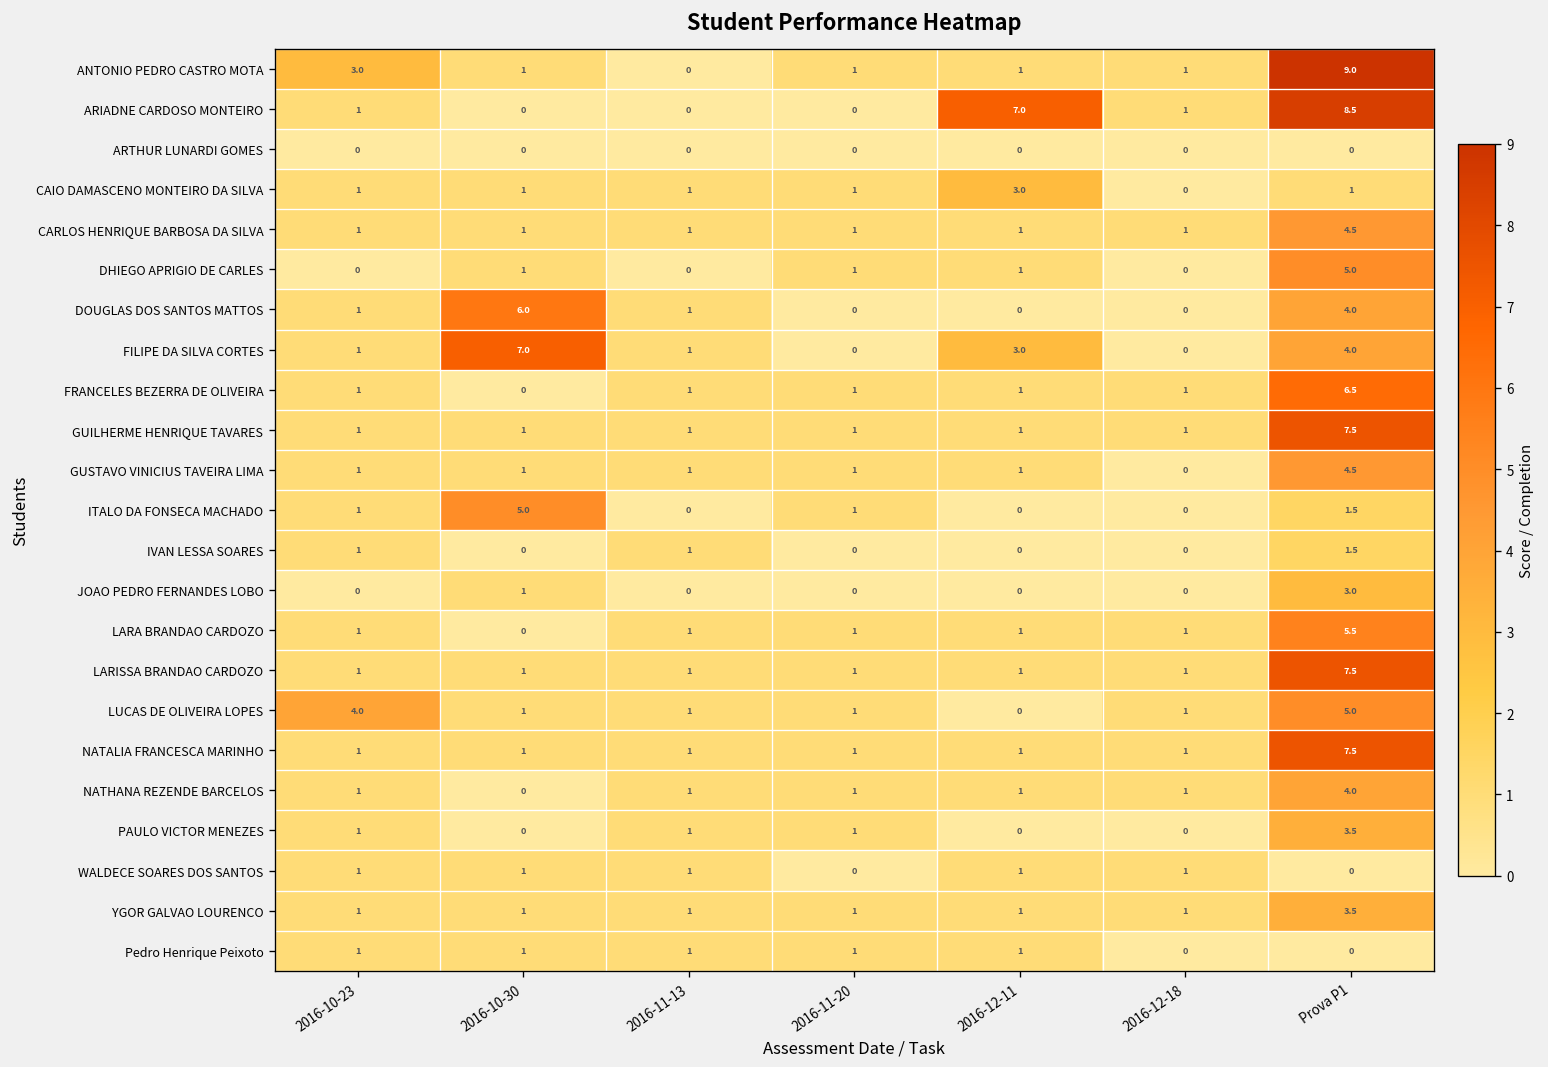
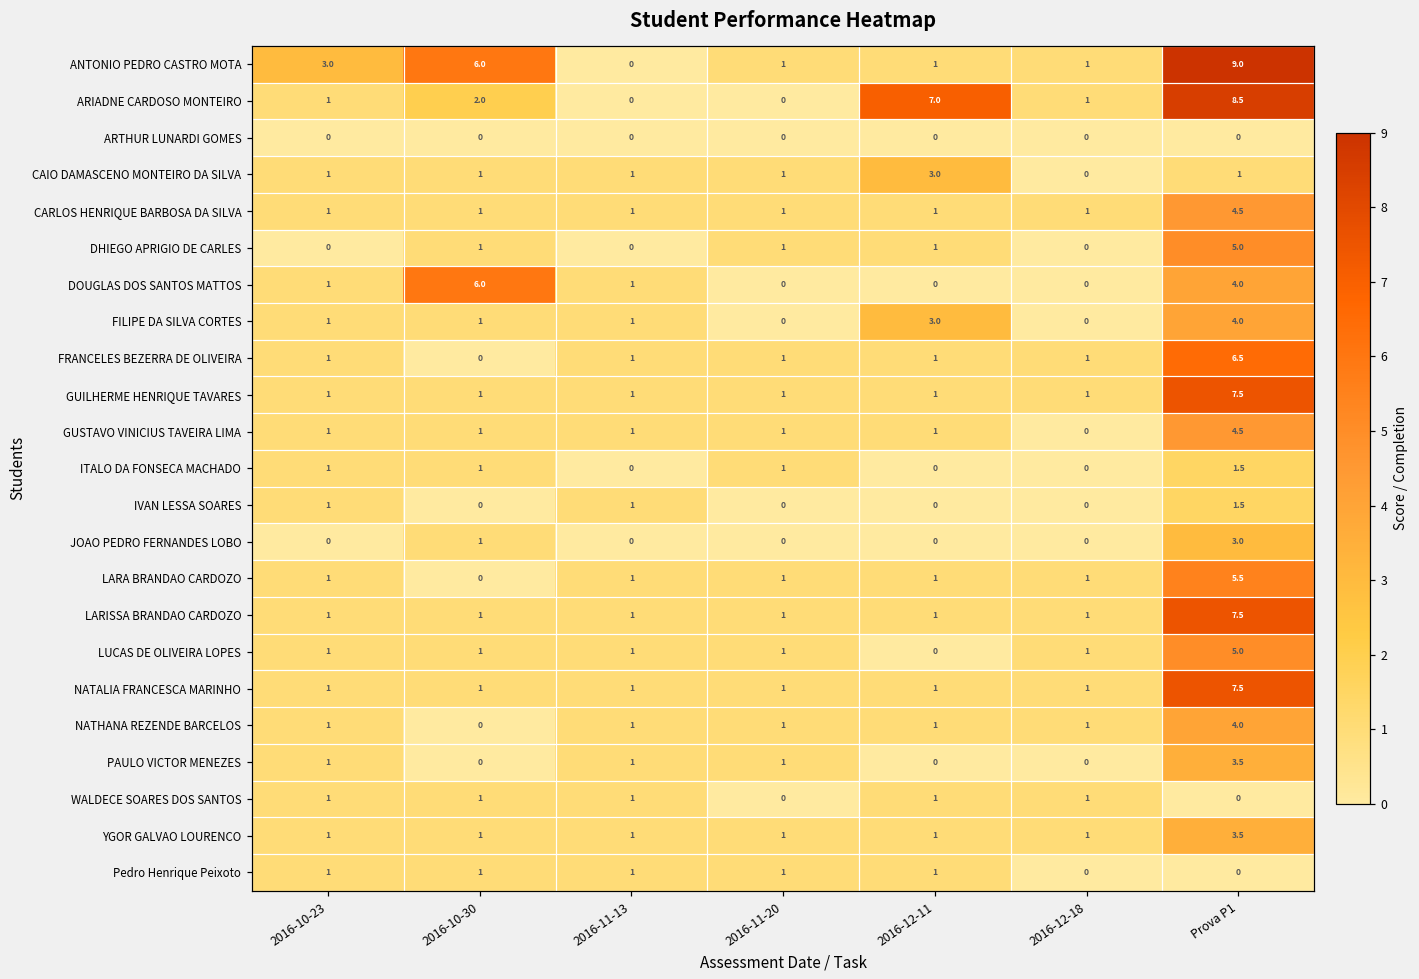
  {
    "ANTONIO PEDRO CASTRO MOTA": {
      "2016-10-23": 3.0,
-     "2016-10-30": 1,
+     "2016-10-30": 6.0,
      "2016-11-13": 0,
      "2016-11-20": 1,
      "2016-12-11": 1,
      "2016-12-18": 1,
      "Prova P1": 9.0
    },
    "ARIADNE CARDOSO MONTEIRO": {
      "2016-10-23": 1,
-     "2016-10-30": 0,
+     "2016-10-30": 2.0,
      "2016-11-13": 0,
      "2016-11-20": 0,
      "2016-12-11": 7.0,
      "2016-12-18": 1,
      "Prova P1": 8.5
    },
    "ARTHUR LUNARDI GOMES": {
      "2016-10-23": 0,
      "2016-10-30": 0,
      "2016-11-13": 0,
      "2016-11-20": 0,
      "2016-12-11": 0,
      "2016-12-18": 0,
      "Prova P1": 0
    },
    "CAIO DAMASCENO MONTEIRO DA SILVA": {
      "2016-10-23": 1,
      "2016-10-30": 1,
      "2016-11-13": 1,
      "2016-11-20": 1,
      "2016-12-11": 3.0,
      "2016-12-18": 0,
      "Prova P1": 1
    },
    "CARLOS HENRIQUE BARBOSA DA SILVA": {
      "2016-10-23": 1,
      "2016-10-30": 1,
      "2016-11-13": 1,
      "2016-11-20": 1,
      "2016-12-11": 1,
      "2016-12-18": 1,
      "Prova P1": 4.5
    },
    "DHIEGO APRIGIO DE CARLES": {
      "2016-10-23": 0,
      "2016-10-30": 1,
      "2016-11-13": 0,
      "2016-11-20": 1,
      "2016-12-11": 1,
      "2016-12-18": 0,
      "Prova P1": 5.0
    },
    "DOUGLAS DOS SANTOS MATTOS": {
      "2016-10-23": 1,
      "2016-10-30": 6.0,
      "2016-11-13": 1,
      "2016-11-20": 0,
      "2016-12-11": 0,
      "2016-12-18": 0,
      "Prova P1": 4.0
    },
    "FILIPE DA SILVA CORTES": {
      "2016-10-23": 1,
-     "2016-10-30": 7.0,
+     "2016-10-30": 1,
      "2016-11-13": 1,
      "2016-11-20": 0,
      "2016-12-11": 3.0,
      "2016-12-18": 0,
      "Prova P1": 4.0
    },
    "FRANCELES BEZERRA DE OLIVEIRA": {
      "2016-10-23": 1,
      "2016-10-30": 0,
      "2016-11-13": 1,
      "2016-11-20": 1,
      "2016-12-11": 1,
      "2016-12-18": 1,
      "Prova P1": 6.5
    },
    "GUILHERME HENRIQUE TAVARES": {
      "2016-10-23": 1,
      "2016-10-30": 1,
      "2016-11-13": 1,
      "2016-11-20": 1,
      "2016-12-11": 1,
      "2016-12-18": 1,
      "Prova P1": 7.5
    },
    "GUSTAVO VINICIUS TAVEIRA LIMA": {
      "2016-10-23": 1,
      "2016-10-30": 1,
      "2016-11-13": 1,
      "2016-11-20": 1,
      "2016-12-11": 1,
      "2016-12-18": 0,
      "Prova P1": 4.5
    },
    "ITALO DA FONSECA MACHADO": {
      "2016-10-23": 1,
-     "2016-10-30": 5.0,
+     "2016-10-30": 1,
      "2016-11-13": 0,
      "2016-11-20": 1,
      "2016-12-11": 0,
      "2016-12-18": 0,
      "Prova P1": 1.5
    },
    "IVAN LESSA SOARES": {
      "2016-10-23": 1,
      "2016-10-30": 0,
      "2016-11-13": 1,
      "2016-11-20": 0,
      "2016-12-11": 0,
      "2016-12-18": 0,
      "Prova P1": 1.5
    },
    "JOAO PEDRO FERNANDES LOBO": {
      "2016-10-23": 0,
      "2016-10-30": 1,
      "2016-11-13": 0,
      "2016-11-20": 0,
      "2016-12-11": 0,
      "2016-12-18": 0,
      "Prova P1": 3.0
    },
    "LARA BRANDAO CARDOZO": {
      "2016-10-23": 1,
      "2016-10-30": 0,
      "2016-11-13": 1,
      "2016-11-20": 1,
      "2016-12-11": 1,
      "2016-12-18": 1,
      "Prova P1": 5.5
    },
    "LARISSA BRANDAO CARDOZO": {
      "2016-10-23": 1,
      "2016-10-30": 1,
      "2016-11-13": 1,
      "2016-11-20": 1,
      "2016-12-11": 1,
      "2016-12-18": 1,
      "Prova P1": 7.5
    },
    "LUCAS DE OLIVEIRA LOPES": {
-     "2016-10-23": 4.0,
+     "2016-10-23": 1,
      "2016-10-30": 1,
      "2016-11-13": 1,
      "2016-11-20": 1,
      "2016-12-11": 0,
      "2016-12-18": 1,
      "Prova P1": 5.0
    },
    "NATALIA FRANCESCA MARINHO": {
      "2016-10-23": 1,
      "2016-10-30": 1,
      "2016-11-13": 1,
      "2016-11-20": 1,
      "2016-12-11": 1,
      "2016-12-18": 1,
      "Prova P1": 7.5
    },
    "NATHANA REZENDE BARCELOS": {
      "2016-10-23": 1,
      "2016-10-30": 0,
      "2016-11-13": 1,
      "2016-11-20": 1,
      "2016-12-11": 1,
      "2016-12-18": 1,
      "Prova P1": 4.0
    },
    "PAULO VICTOR MENEZES": {
      "2016-10-23": 1,
      "2016-10-30": 0,
      "2016-11-13": 1,
      "2016-11-20": 1,
      "2016-12-11": 0,
      "2016-12-18": 0,
      "Prova P1": 3.5
    },
    "WALDECE SOARES DOS SANTOS": {
      "2016-10-23": 1,
      "2016-10-30": 1,
      "2016-11-13": 1,
      "2016-11-20": 0,
      "2016-12-11": 1,
      "2016-12-18": 1,
      "Prova P1": 0
    },
    "YGOR GALVAO LOURENCO": {
      "2016-10-23": 1,
      "2016-10-30": 1,
      "2016-11-13": 1,
      "2016-11-20": 1,
      "2016-12-11": 1,
      "2016-12-18": 1,
      "Prova P1": 3.5
    },
    "Pedro Henrique Peixoto": {
      "2016-10-23": 1,
      "2016-10-30": 1,
      "2016-11-13": 1,
      "2016-11-20": 1,
      "2016-12-11": 1,
      "2016-12-18": 0,
      "Prova P1": 0
    }
  }
